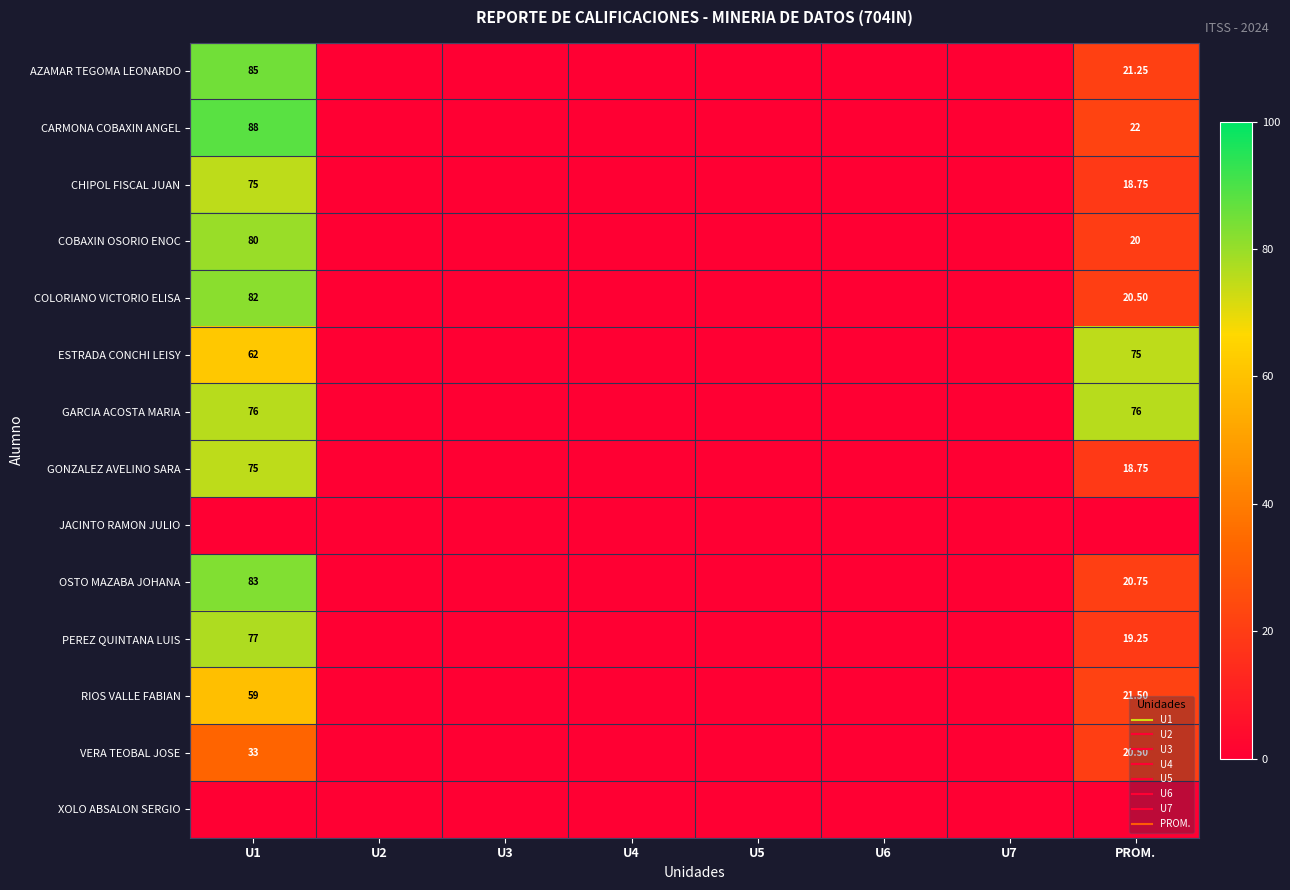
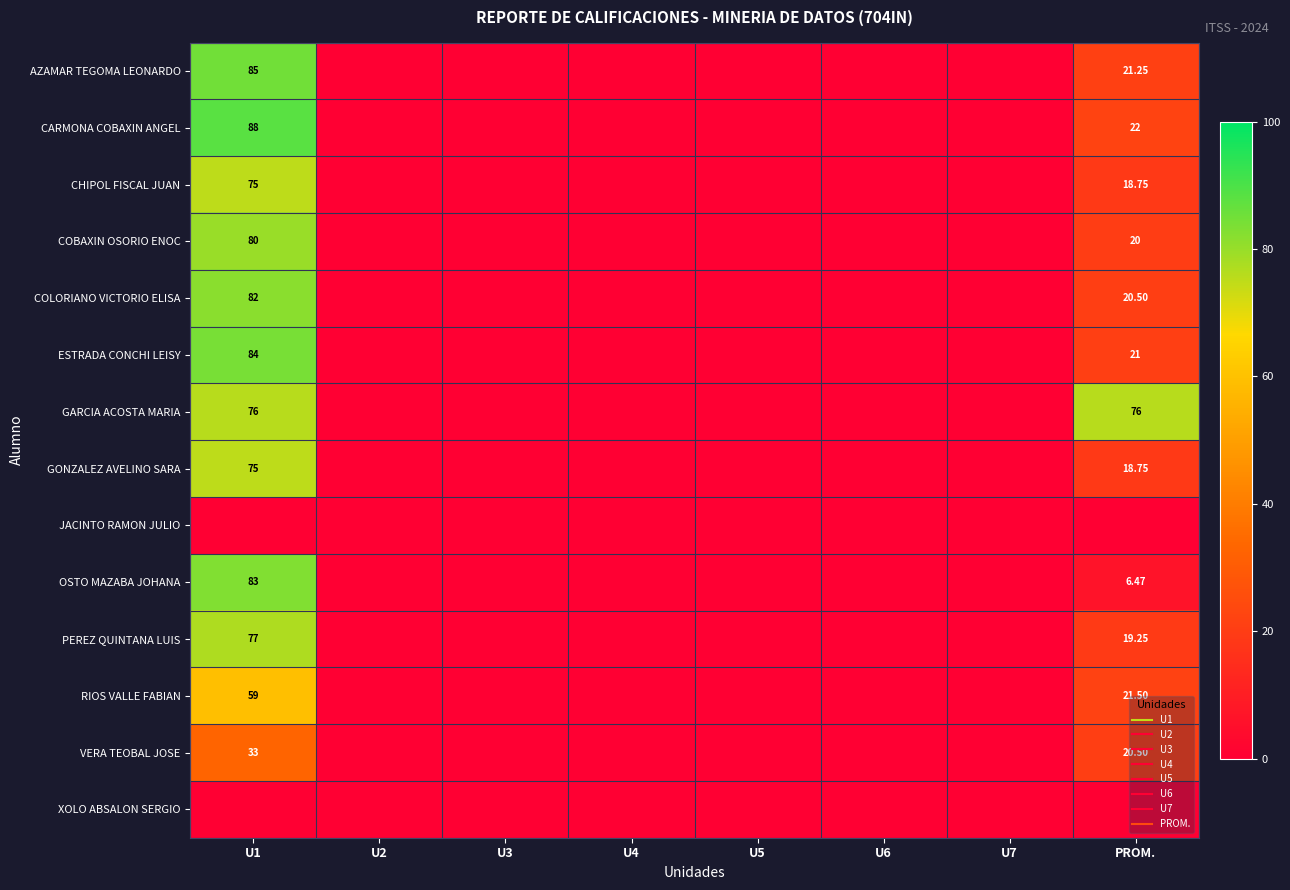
  {
    "AZAMAR TEGOMA LEONARDO": {
      "U1": 85,
      "PROM.": 21.25
    },
    "CARMONA COBAXIN ANGEL": {
      "U1": 88,
      "PROM.": 22
    },
    "CHIPOL FISCAL JUAN": {
      "U1": 75,
      "PROM.": 18.75
    },
    "COBAXIN OSORIO ENOC": {
      "U1": 80,
      "PROM.": 20
    },
    "COLORIANO VICTORIO ELISA": {
      "U1": 82,
      "PROM.": 20.50
    },
    "ESTRADA CONCHI LEISY": {
-     "U1": 62,
-     "PROM.": 75
+     "U1": 84,
+     "PROM.": 21
    },
    "GARCIA ACOSTA MARIA": {
      "U1": 76,
      "PROM.": 76
    },
    "GONZALEZ AVELINO SARA": {
      "U1": 75,
      "PROM.": 18.75
    },
    "OSTO MAZABA JOHANA": {
      "U1": 83,
-     "PROM.": 20.75
+     "PROM.": 6.47
    },
    "PEREZ QUINTANA LUIS": {
      "U1": 77,
      "PROM.": 19.25
    },
    "RIOS VALLE FABIAN": {
      "U1": 59
    },
    "VERA TEOBAL JOSE": {
      "U1": 33
    }
  }
